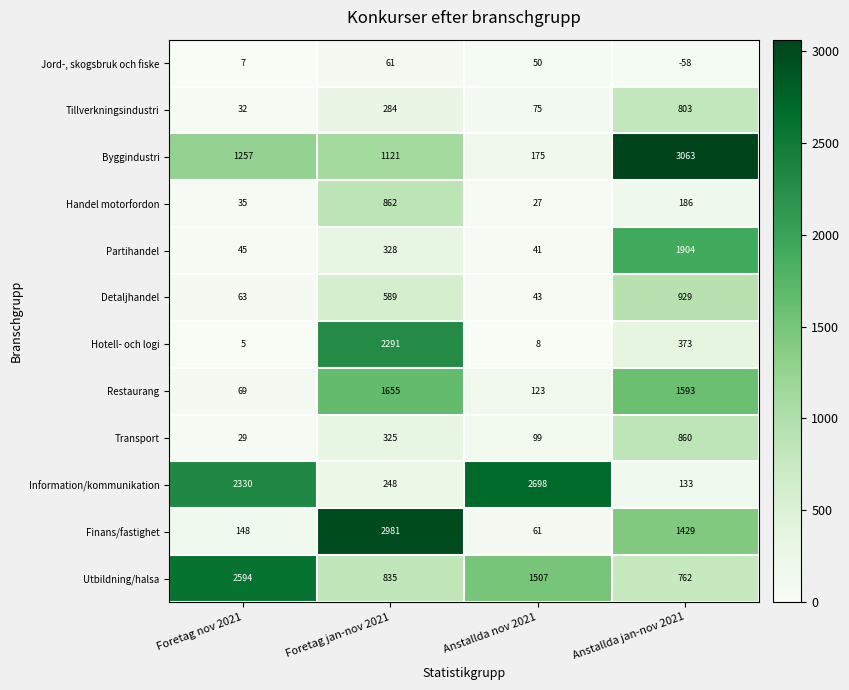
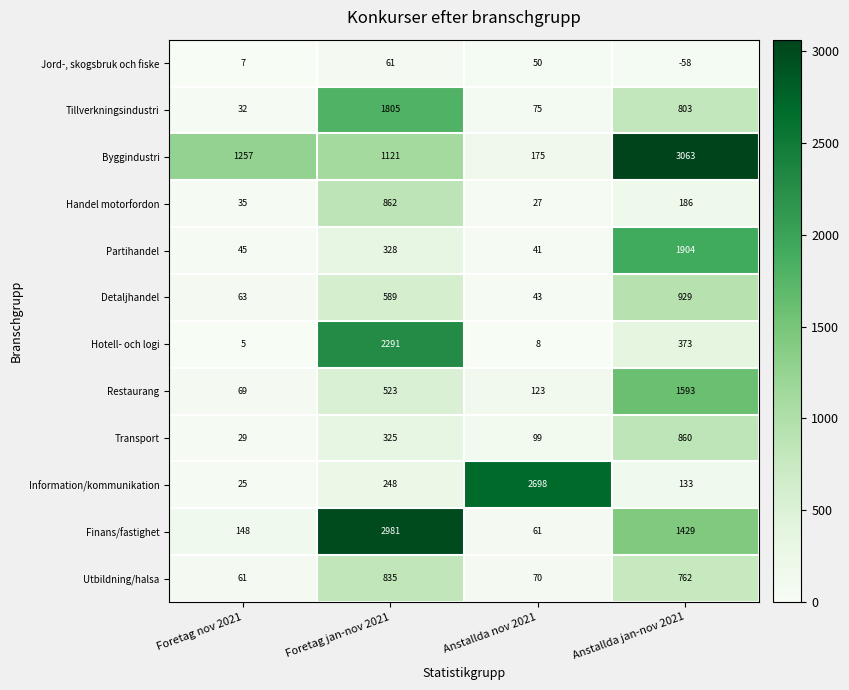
  {
    "Jord-, skogsbruk och fiske": {
      "Foretag nov 2021": 7,
      "Foretag jan-nov 2021": 61,
      "Anstallda nov 2021": 50,
      "Anstallda jan-nov 2021": -58
    },
    "Tillverkningsindustri": {
      "Foretag nov 2021": 32,
-     "Foretag jan-nov 2021": 284,
+     "Foretag jan-nov 2021": 1805,
      "Anstallda nov 2021": 75,
      "Anstallda jan-nov 2021": 803
    },
    "Byggindustri": {
      "Foretag nov 2021": 1257,
      "Foretag jan-nov 2021": 1121,
      "Anstallda nov 2021": 175,
      "Anstallda jan-nov 2021": 3063
    },
    "Handel motorfordon": {
      "Foretag nov 2021": 35,
      "Foretag jan-nov 2021": 862,
      "Anstallda nov 2021": 27,
      "Anstallda jan-nov 2021": 186
    },
    "Partihandel": {
      "Foretag nov 2021": 45,
      "Foretag jan-nov 2021": 328,
      "Anstallda nov 2021": 41,
      "Anstallda jan-nov 2021": 1904
    },
    "Detaljhandel": {
      "Foretag nov 2021": 63,
      "Foretag jan-nov 2021": 589,
      "Anstallda nov 2021": 43,
      "Anstallda jan-nov 2021": 929
    },
    "Hotell- och logi": {
      "Foretag nov 2021": 5,
      "Foretag jan-nov 2021": 2291,
      "Anstallda nov 2021": 8,
      "Anstallda jan-nov 2021": 373
    },
    "Restaurang": {
      "Foretag nov 2021": 69,
-     "Foretag jan-nov 2021": 1655,
+     "Foretag jan-nov 2021": 523,
      "Anstallda nov 2021": 123,
      "Anstallda jan-nov 2021": 1593
    },
    "Transport": {
      "Foretag nov 2021": 29,
      "Foretag jan-nov 2021": 325,
      "Anstallda nov 2021": 99,
      "Anstallda jan-nov 2021": 860
    },
    "Information/kommunikation": {
-     "Foretag nov 2021": 2330,
+     "Foretag nov 2021": 25,
      "Foretag jan-nov 2021": 248,
      "Anstallda nov 2021": 2698,
      "Anstallda jan-nov 2021": 133
    },
    "Finans/fastighet": {
      "Foretag nov 2021": 148,
      "Foretag jan-nov 2021": 2981,
      "Anstallda nov 2021": 61,
      "Anstallda jan-nov 2021": 1429
    },
    "Utbildning/halsa": {
-     "Foretag nov 2021": 2594,
+     "Foretag nov 2021": 61,
      "Foretag jan-nov 2021": 835,
-     "Anstallda nov 2021": 1507,
+     "Anstallda nov 2021": 70,
      "Anstallda jan-nov 2021": 762
    }
  }
